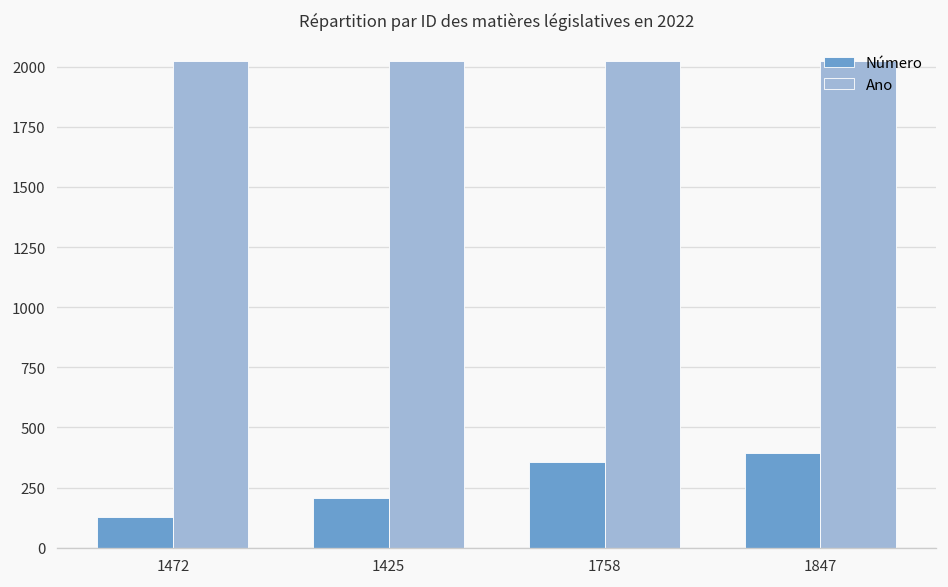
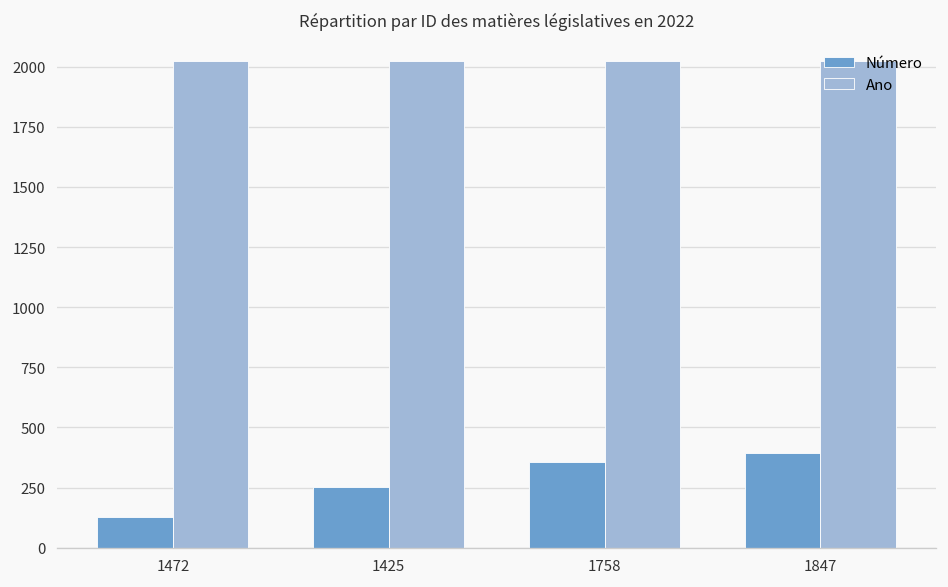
  {
    "Número": {
      "1472": 130,
-     "1425": 210,
+     "1425": 250,
      "1758": 360,
      "1847": 400
    },
    "Ano": {
      "1472": 2020,
      "1425": 2020,
      "1758": 2020,
      "1847": 2020
    }
  }
